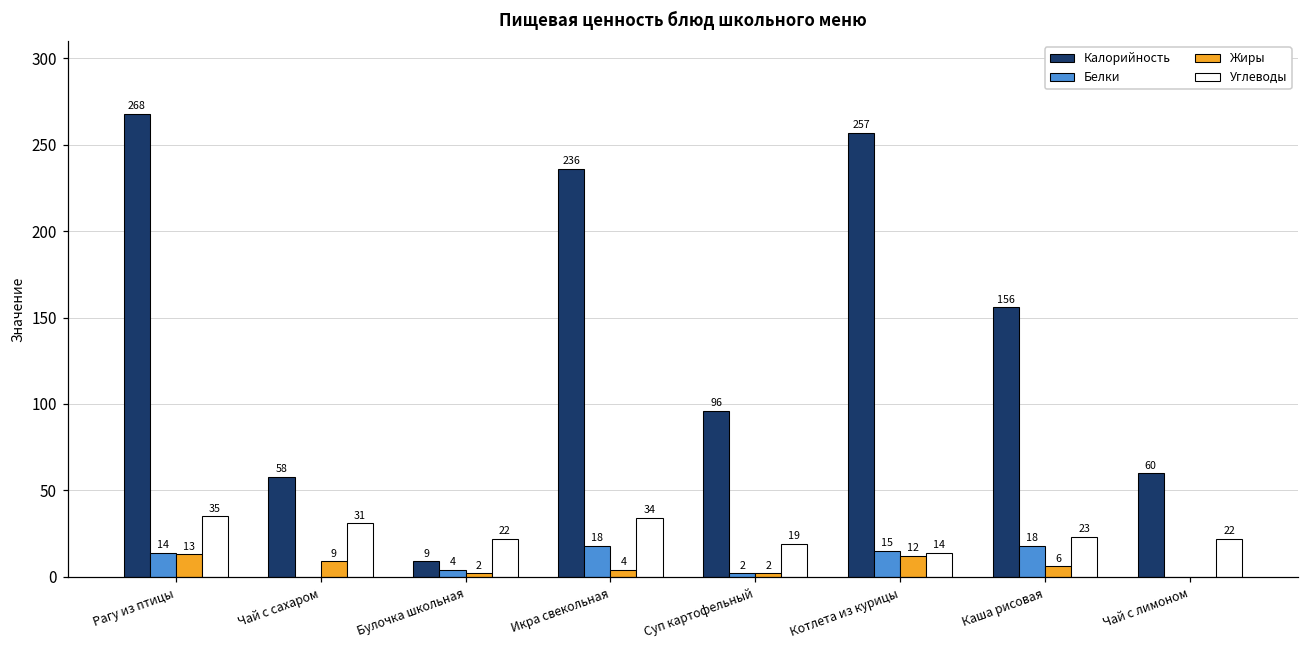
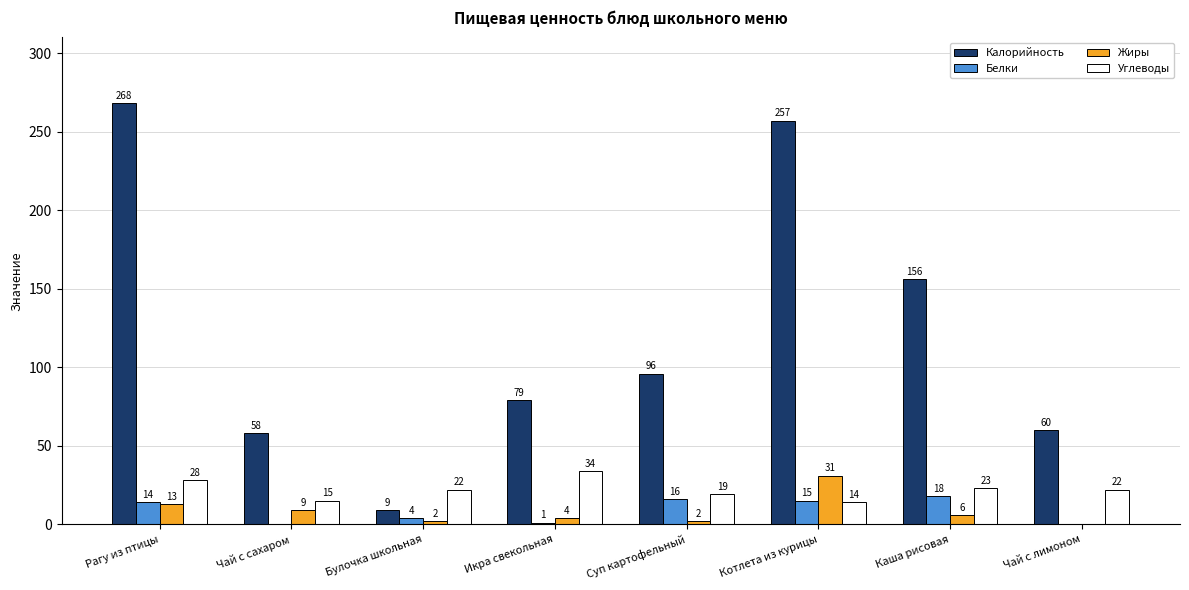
  {
    "Калорийность": {
      "Рагу из птицы": 268,
      "Чай с сахаром": 58,
      "Булочка школьная": 9,
-     "Икра свекольная": 236,
+     "Икра свекольная": 79,
      "Суп картофельный": 96,
      "Котлета из курицы": 257,
      "Каша рисовая": 156,
      "Чай с лимоном": 60
    },
    "Белки": {
      "Рагу из птицы": 14,
      "Булочка школьная": 4,
-     "Икра свекольная": 18,
-     "Суп картофельный": 2,
+     "Икра свекольная": 1,
+     "Суп картофельный": 16,
      "Котлета из курицы": 15,
      "Каша рисовая": 18
    },
    "Жиры": {
      "Рагу из птицы": 13,
      "Чай с сахаром": 9,
      "Булочка школьная": 2,
      "Икра свекольная": 4,
      "Суп картофельный": 2,
-     "Котлета из курицы": 12,
+     "Котлета из курицы": 31,
      "Каша рисовая": 6
    },
    "Углеводы": {
-     "Рагу из птицы": 35,
-     "Чай с сахаром": 31,
+     "Рагу из птицы": 28,
+     "Чай с сахаром": 15,
      "Булочка школьная": 22,
      "Икра свекольная": 34,
      "Суп картофельный": 19,
      "Котлета из курицы": 14,
      "Каша рисовая": 23,
      "Чай с лимоном": 22
    }
  }
